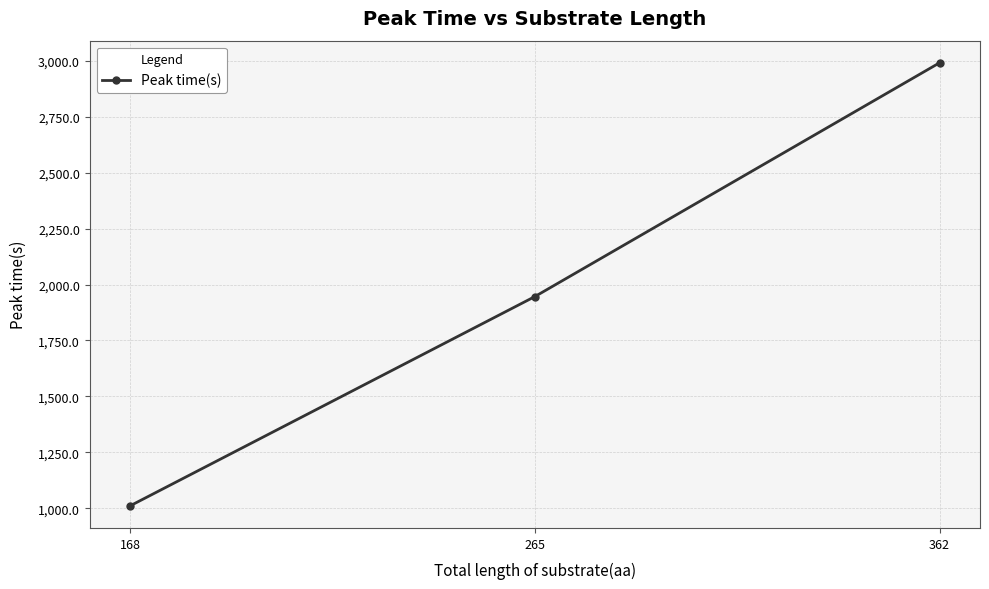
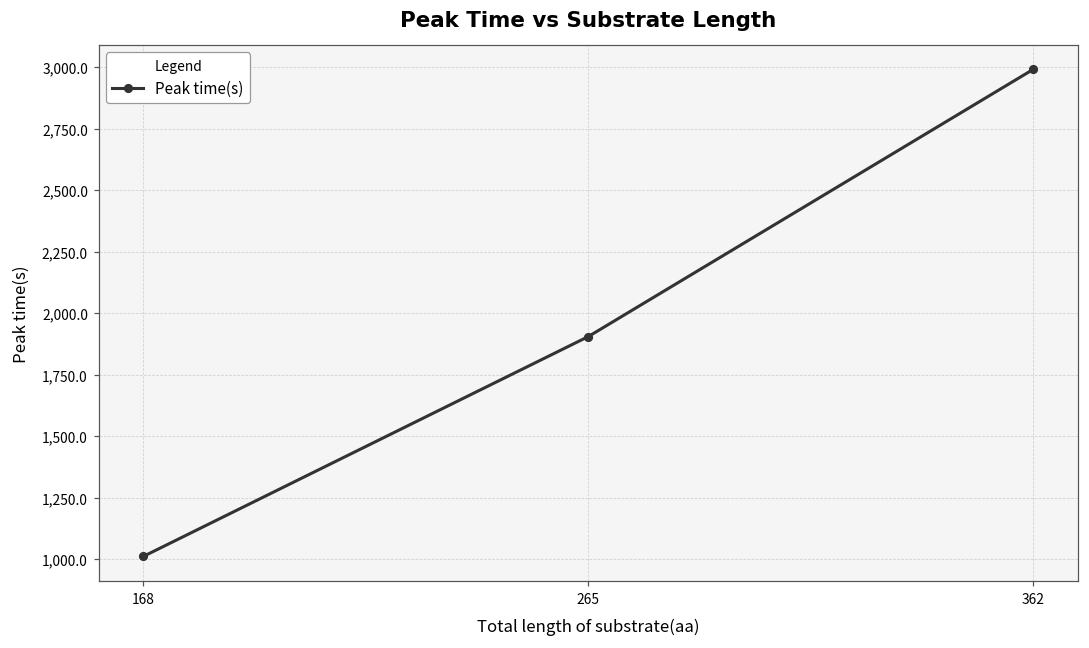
  {
    "168": "1,010",
-   "265": "1,950",
+   "265": "1,900",
    "362": "2,990"
  }
